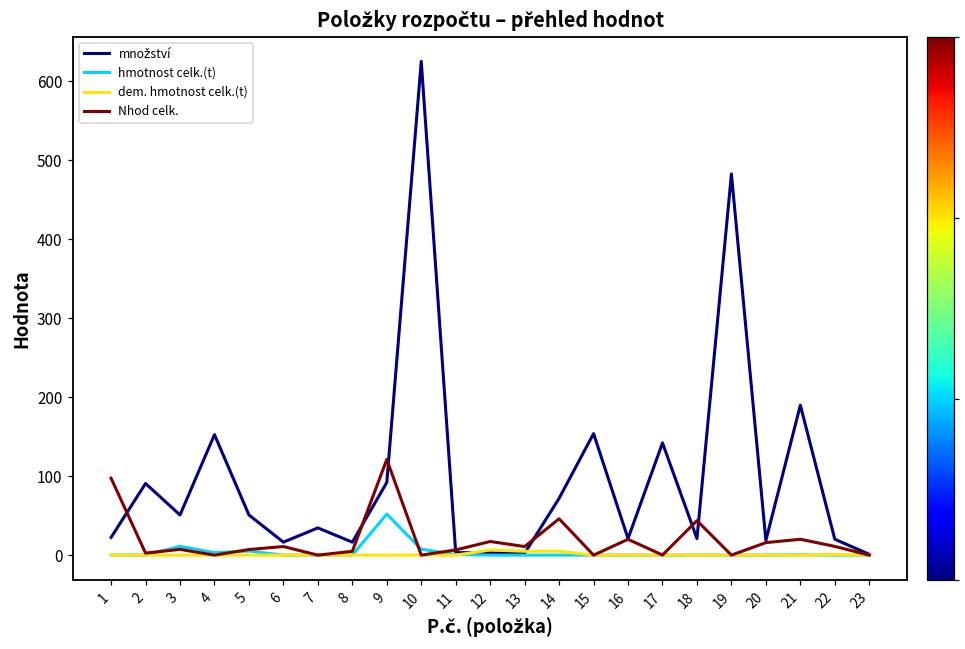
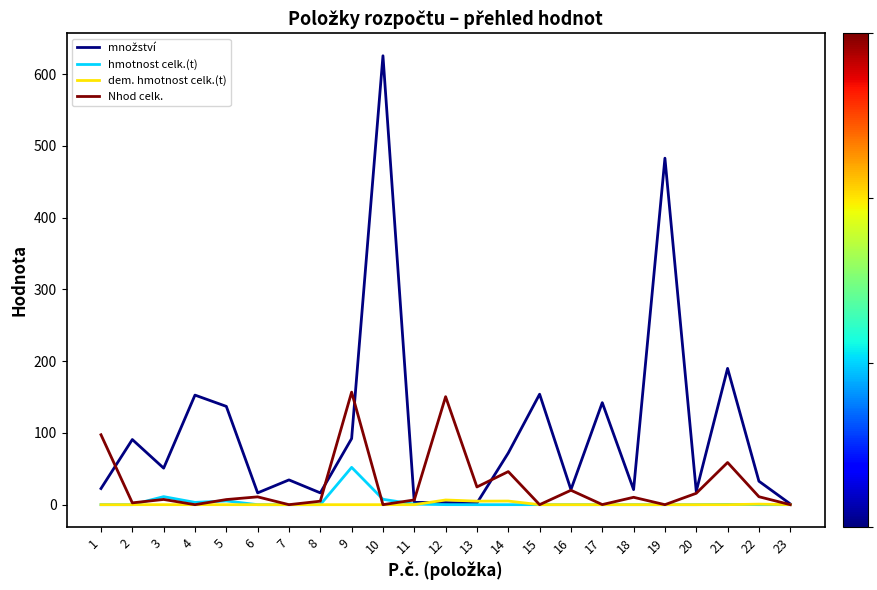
  {
    "množství": {
      "1": 20,
      "2": 90,
      "3": 50,
      "4": 150,
-     "5": 50,
+     "5": 140,
      "6": 20,
      "7": 30,
      "8": 20,
      "9": 90,
      "10": 630,
      "14": 70,
      "15": 150,
      "17": 140,
      "18": 20,
      "19": 480,
      "21": 190,
-     "22": 20
+     "22": 30
    },
    "hmotnost celk.(t)": {
      "3": 10,
      "9": 50,
      "10": 10,
      "14": 0
    },
    "dem. hmotnost celk.(t)": {
      "3": 0,
      "5": 0,
      "9": 0,
      "14": 10
    },
    "Nhod celk.": {
      "1": 100,
      "3": 10,
      "6": 10,
      "8": 0,
-     "9": 120,
-     "12": 20,
-     "13": 10,
+     "9": 160,
+     "12": 150,
+     "13": 20,
      "14": 50,
-     "18": 40,
-     "21": 20,
+     "18": 10,
+     "21": 60,
      "22": 10
    }
  }
